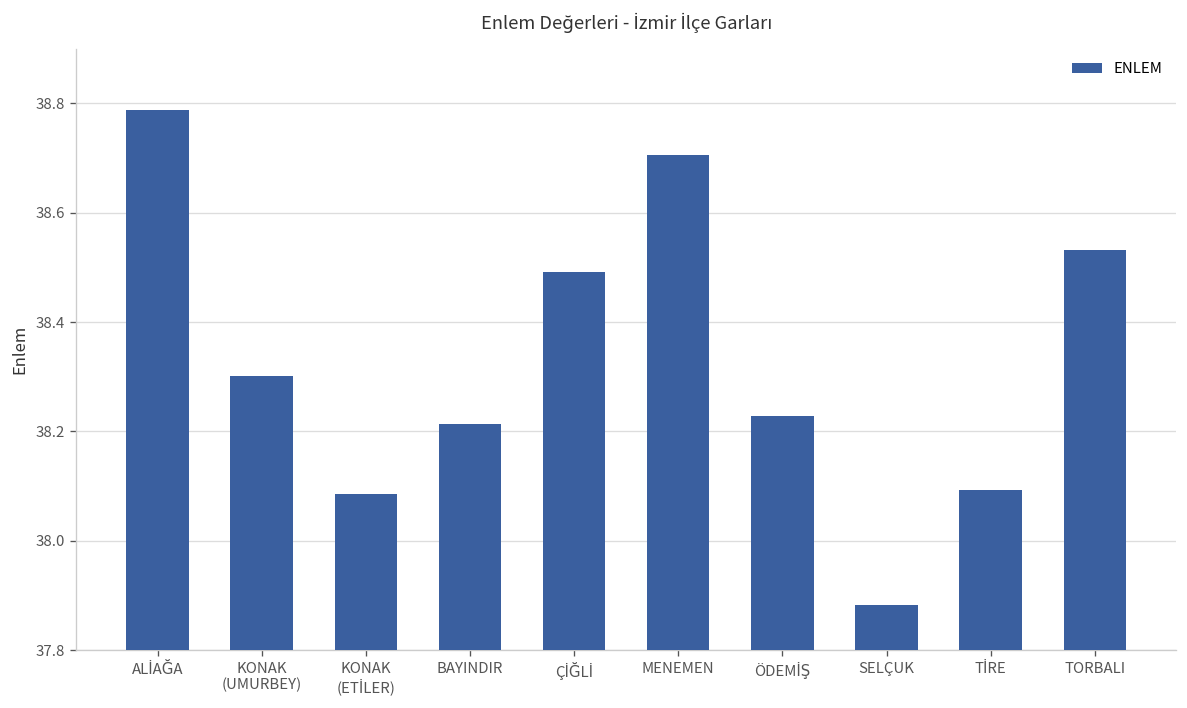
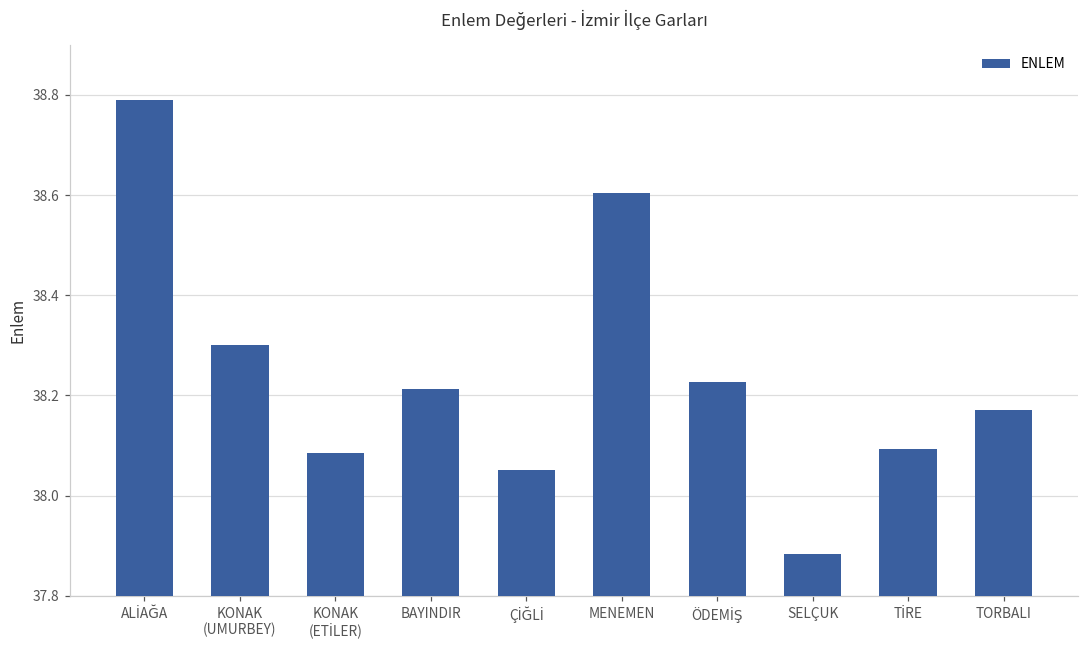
  {
    "ALİAĞA": 38.79,
    "KONAK (UMURBEY)": 38.30,
    "KONAK (ETİLER)": 38.08,
    "BAYINDIR": 38.21,
-   "ÇİĞLİ": 38.49,
-   "MENEMEN": 38.71,
+   "ÇİĞLİ": 38.05,
+   "MENEMEN": 38.60,
    "ÖDEMİŞ": 38.23,
    "SELÇUK": 37.88,
    "TİRE": 38.09,
-   "TORBALI": 38.53
+   "TORBALI": 38.17
  }
